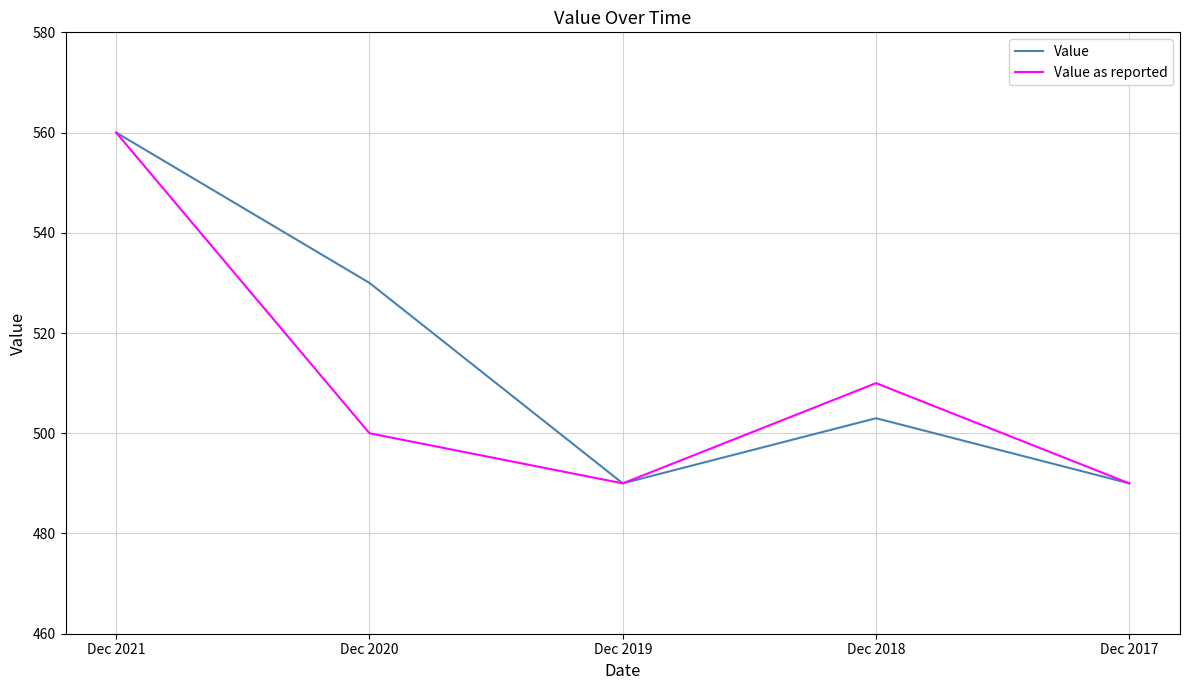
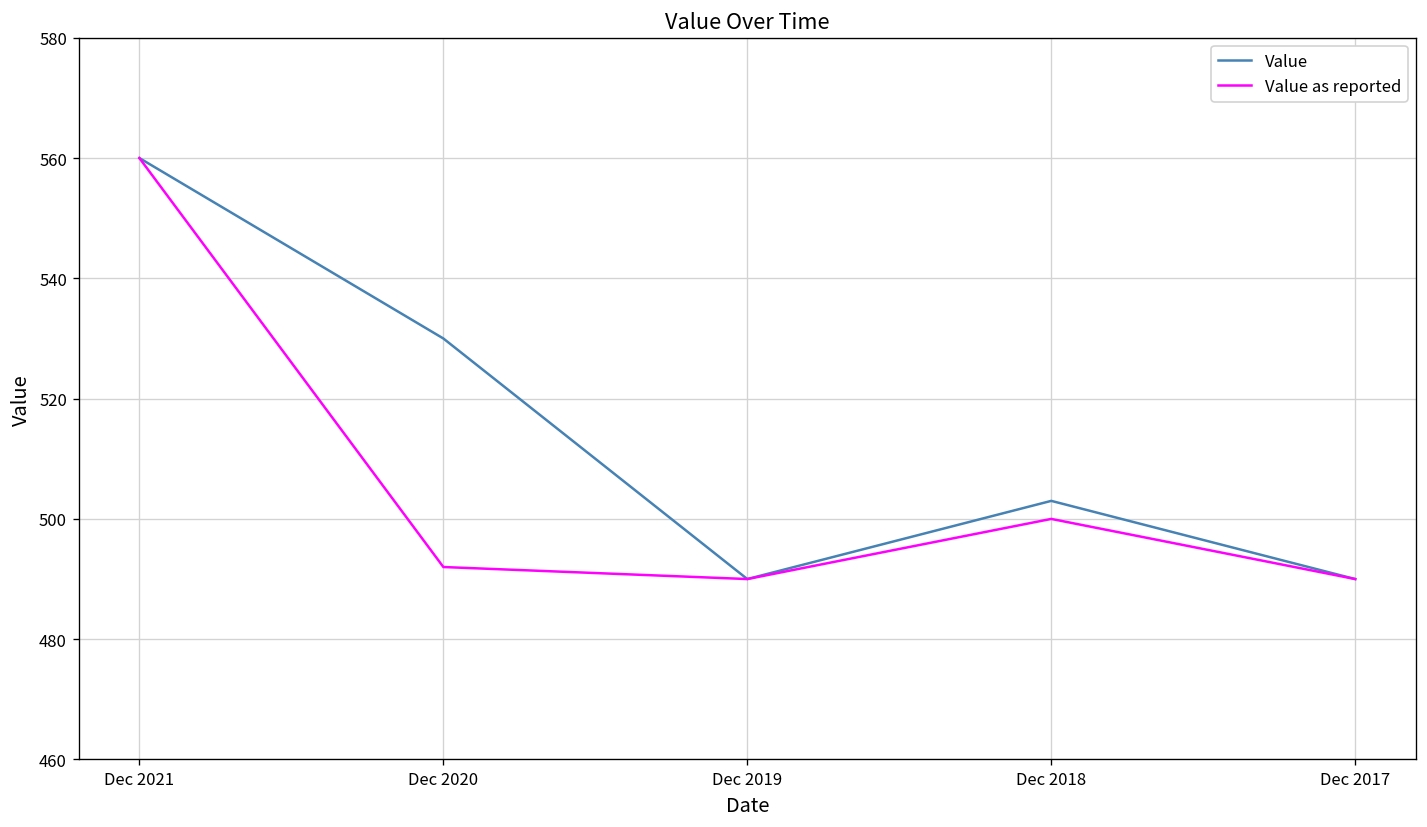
  {
    "Value": {
      "Dec 2020": 530,
      "Dec 2018": 503
    },
    "Value as reported": {
-     "Dec 2020": 500,
-     "Dec 2018": 510
+     "Dec 2020": 492,
+     "Dec 2018": 500
    }
  }
